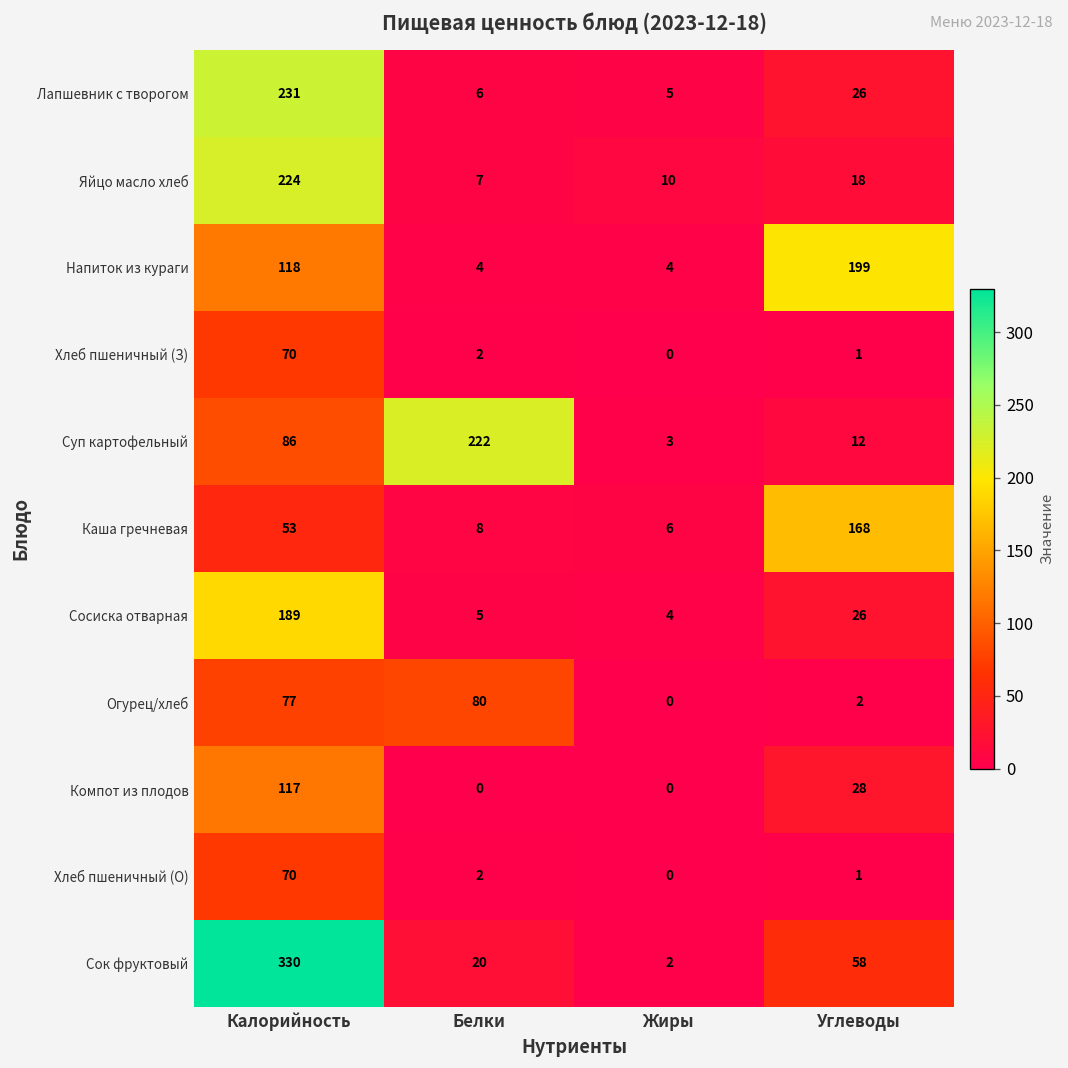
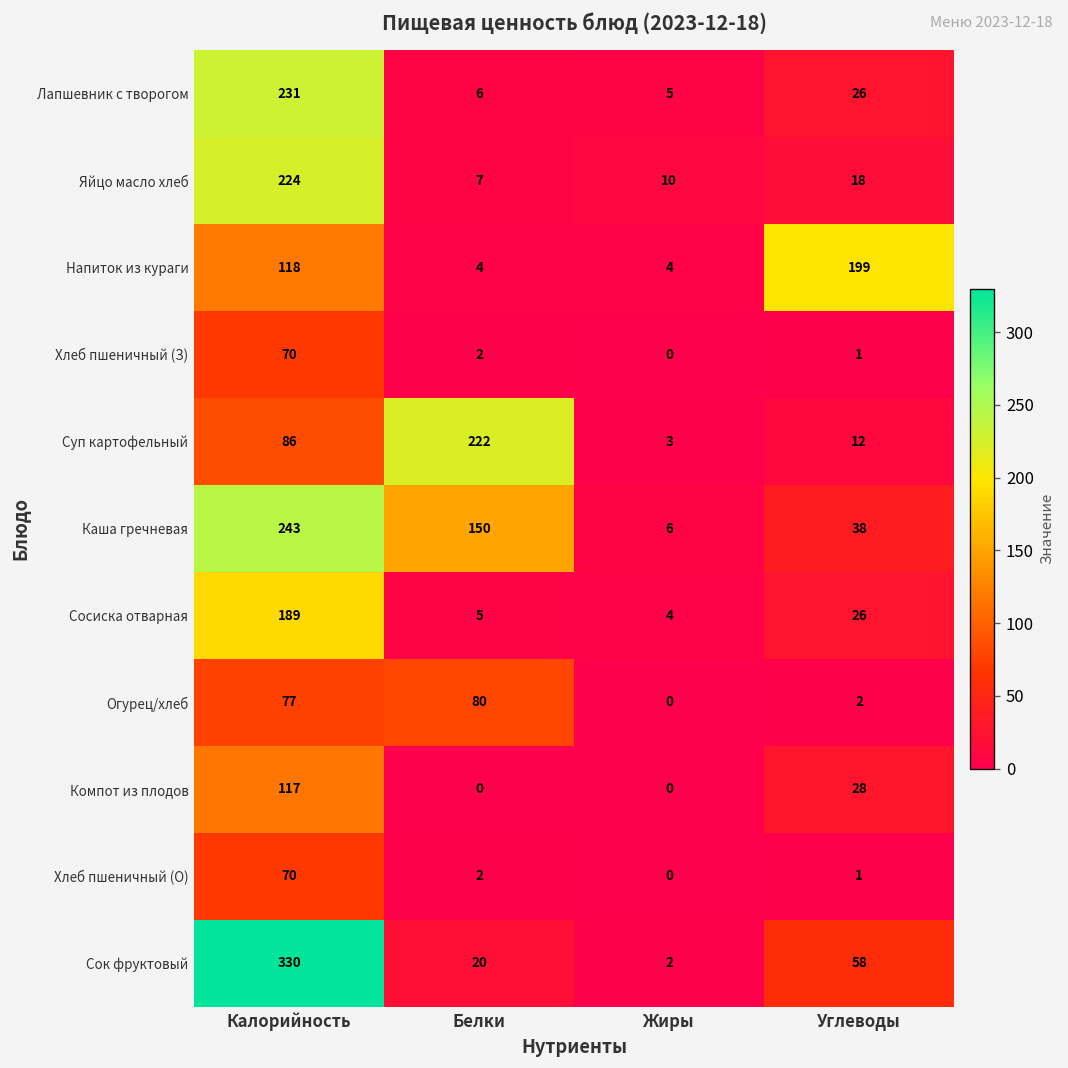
  {
    "Лапшевник с творогом": {
      "Калорийность": 231,
      "Белки": 6,
      "Жиры": 5,
      "Углеводы": 26
    },
    "Яйцо масло хлеб": {
      "Калорийность": 224,
      "Белки": 7,
      "Жиры": 10,
      "Углеводы": 18
    },
    "Напиток из кураги": {
      "Калорийность": 118,
      "Белки": 4,
      "Жиры": 4,
      "Углеводы": 199
    },
    "Хлеб пшеничный (З)": {
      "Калорийность": 70,
      "Белки": 2,
      "Жиры": 0,
      "Углеводы": 1
    },
    "Суп картофельный": {
      "Калорийность": 86,
      "Белки": 222,
      "Жиры": 3,
      "Углеводы": 12
    },
    "Каша гречневая": {
-     "Калорийность": 53,
-     "Белки": 8,
+     "Калорийность": 243,
+     "Белки": 150,
      "Жиры": 6,
-     "Углеводы": 168
+     "Углеводы": 38
    },
    "Сосиска отварная": {
      "Калорийность": 189,
      "Белки": 5,
      "Жиры": 4,
      "Углеводы": 26
    },
    "Огурец/хлеб": {
      "Калорийность": 77,
      "Белки": 80,
      "Жиры": 0,
      "Углеводы": 2
    },
    "Компот из плодов": {
      "Калорийность": 117,
      "Белки": 0,
      "Жиры": 0,
      "Углеводы": 28
    },
    "Хлеб пшеничный (О)": {
      "Калорийность": 70,
      "Белки": 2,
      "Жиры": 0,
      "Углеводы": 1
    },
    "Сок фруктовый": {
      "Калорийность": 330,
      "Белки": 20,
      "Жиры": 2,
      "Углеводы": 58
    }
  }
